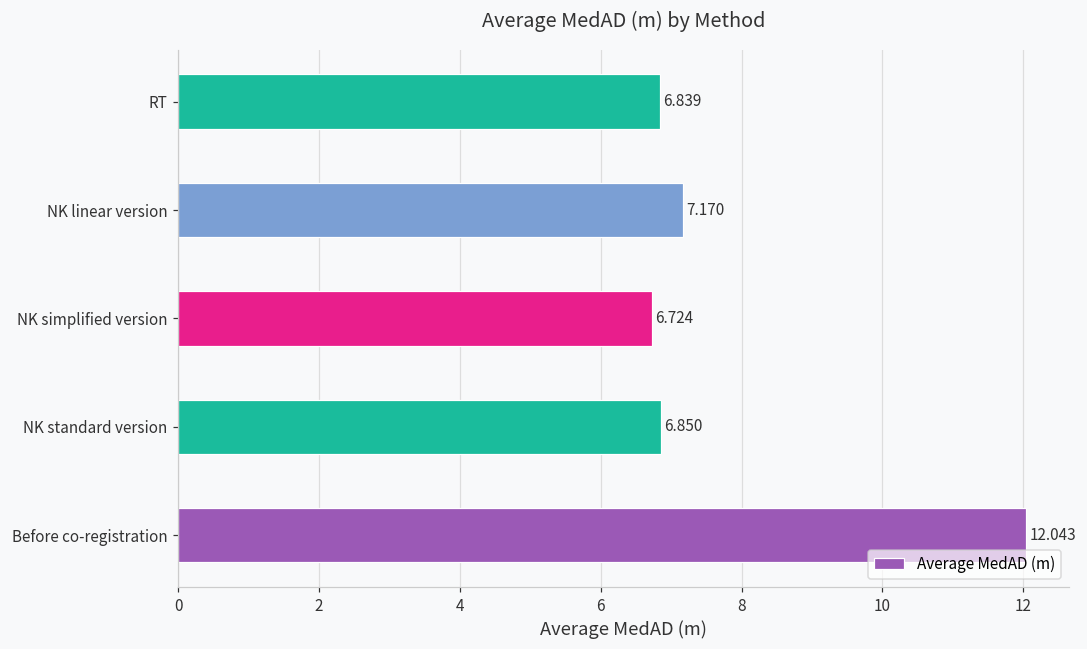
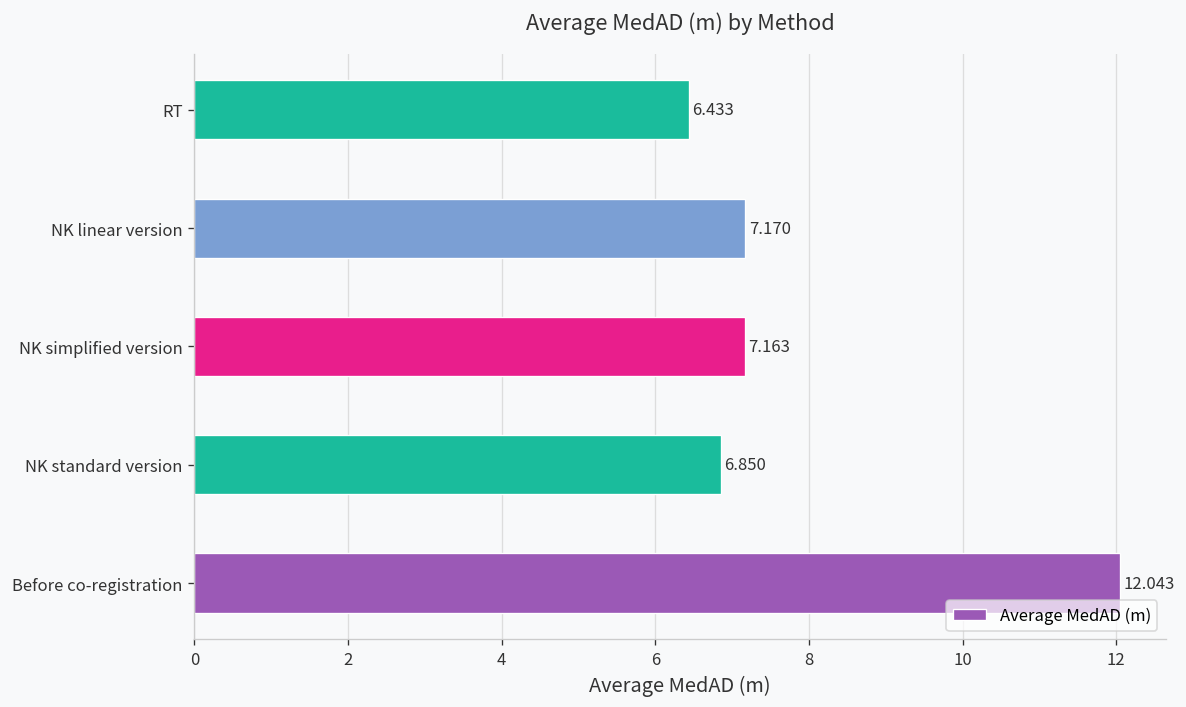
  {
-   "RT": 6.839,
+   "RT": 6.433,
    "NK linear version": 7.170,
-   "NK simplified version": 6.724,
+   "NK simplified version": 7.163,
    "NK standard version": 6.850,
    "Before co-registration": 12.043
  }
